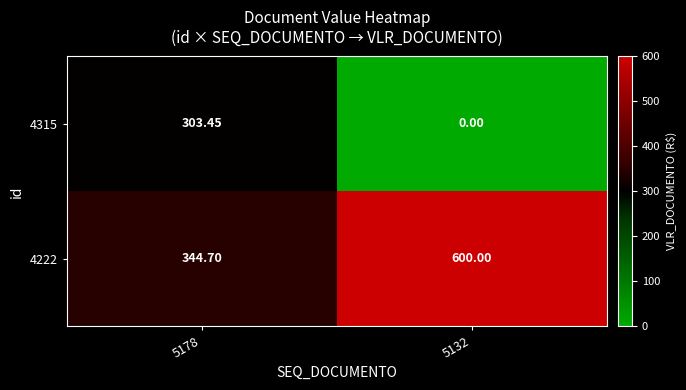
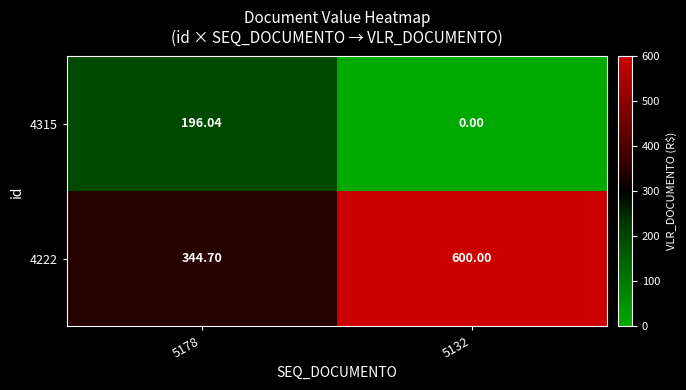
  {
    "4315": {
-     "5178": 303.45,
+     "5178": 196.04,
      "5132": 0.00
    },
    "4222": {
      "5178": 344.70,
      "5132": 600.00
    }
  }
